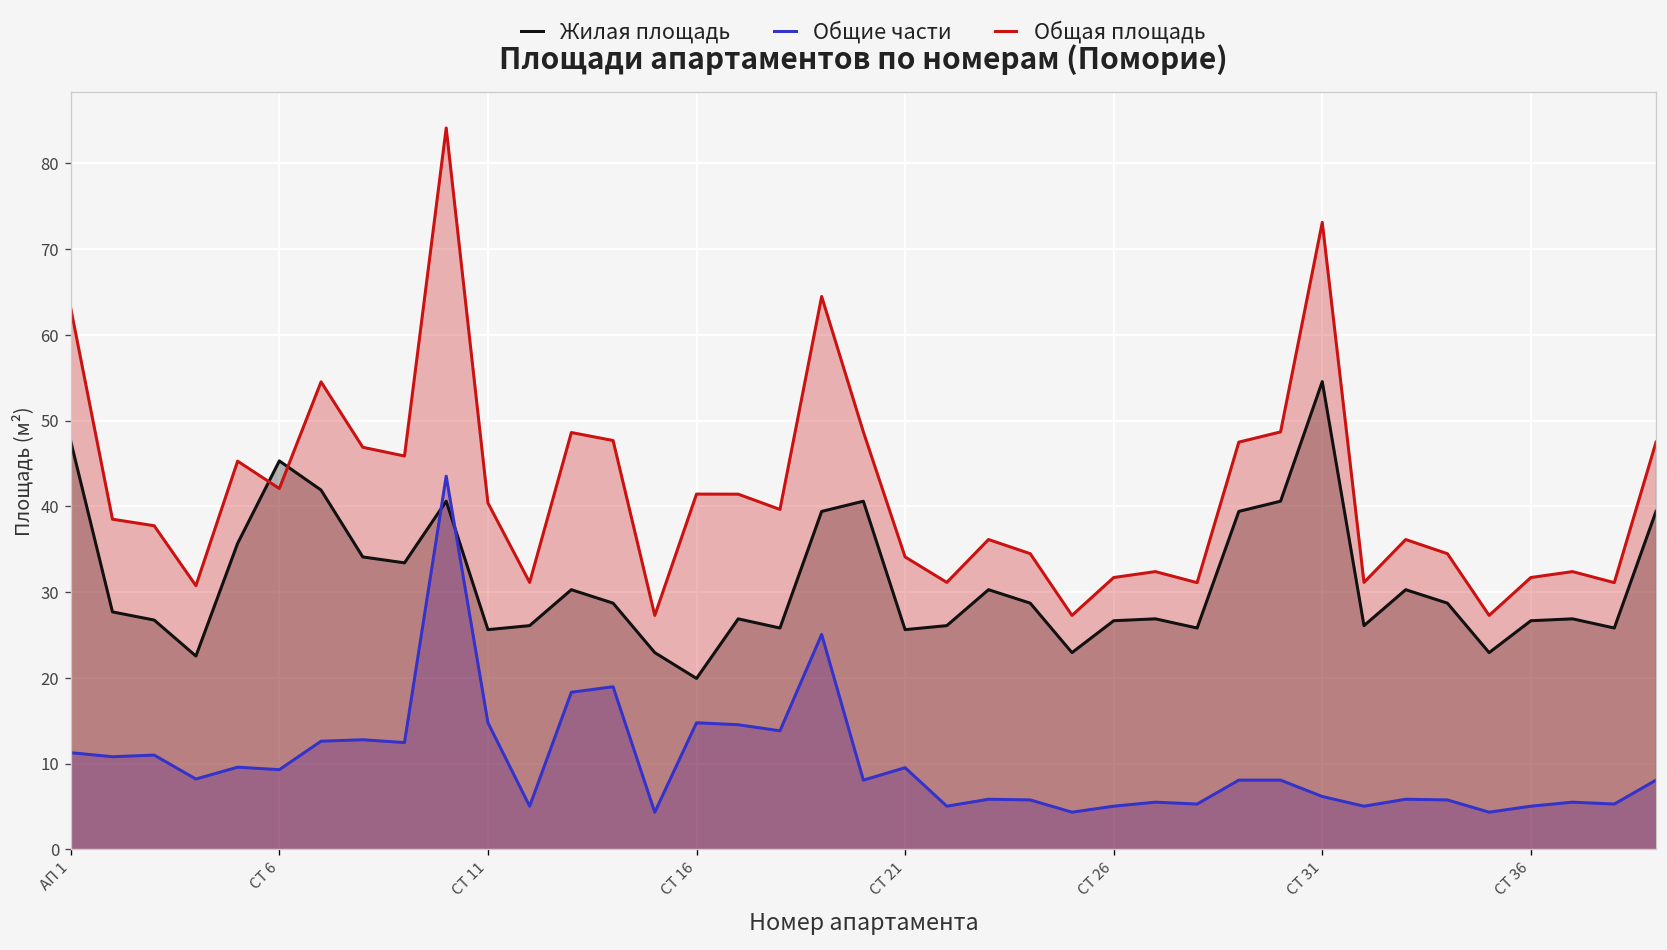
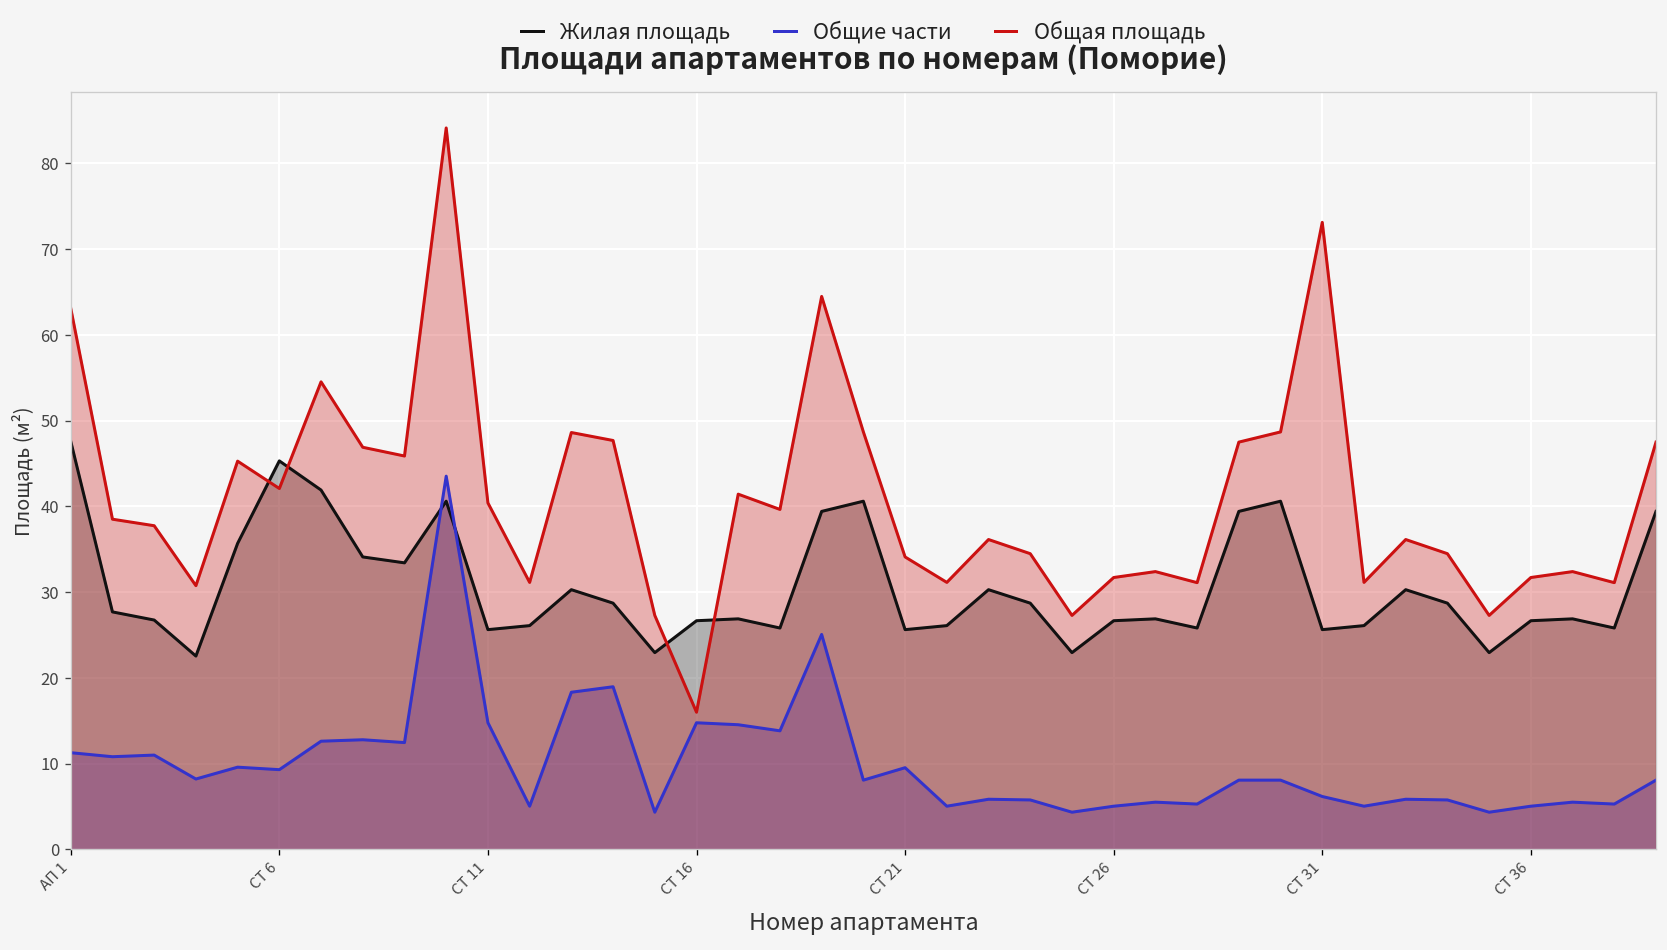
  {
    "Жилая площадь": {
      "АП 1": 48,
      "СТ 6": 45,
      "СТ 11": 26,
-     "СТ 16": 20,
+     "СТ 16": 27,
      "СТ 21": 26,
      "СТ 26": 27,
-     "СТ 31": 55,
+     "СТ 31": 26,
      "СТ 36": 27
    },
    "Общие части": {
      "АП 1": 11,
      "СТ 6": 9,
      "СТ 11": 15,
      "СТ 16": 15,
      "СТ 21": 10,
      "СТ 26": 5,
      "СТ 31": 6,
      "СТ 36": 5
    },
    "Общая площадь": {
      "АП 1": 63,
      "СТ 6": 42,
      "СТ 11": 40,
-     "СТ 16": 41,
+     "СТ 16": 16,
      "СТ 21": 34,
      "СТ 26": 32,
      "СТ 31": 73,
      "СТ 36": 32
    }
  }
